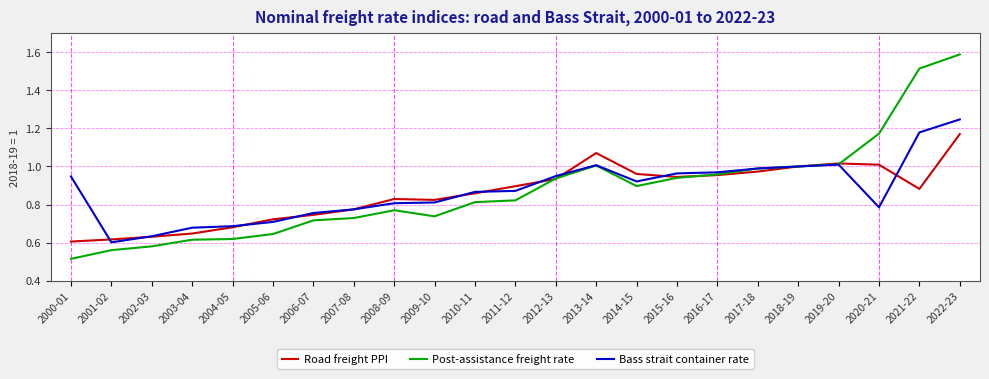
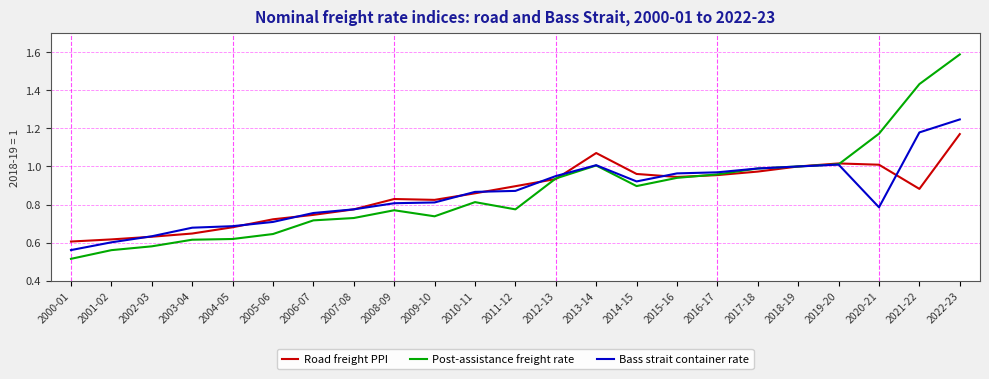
  {
    "Road freight PPI": {
      "2000-01": 0.61,
      "2001-02": 0.62,
      "2003-04": 0.65,
      "2005-06": 0.72,
      "2008-09": 0.83,
      "2009-10": 0.82,
      "2011-12": 0.90,
      "2013-14": 1.07,
      "2014-15": 0.96,
      "2017-18": 0.97,
      "2020-21": 1.01,
      "2021-22": 0.88,
      "2022-23": 1.17
    },
    "Post-assistance freight rate": {
      "2000-01": 0.51,
      "2001-02": 0.56,
      "2002-03": 0.58,
      "2003-04": 0.61,
      "2004-05": 0.62,
      "2005-06": 0.64,
      "2006-07": 0.72,
      "2007-08": 0.73,
      "2008-09": 0.77,
      "2009-10": 0.74,
      "2010-11": 0.81,
-     "2011-12": 0.82,
+     "2011-12": 0.77,
      "2014-15": 0.90,
      "2020-21": 1.17,
-     "2021-22": 1.51,
+     "2021-22": 1.43,
      "2022-23": 1.59
    },
    "Bass strait container rate": {
-     "2000-01": 0.95,
+     "2000-01": 0.56,
      "2001-02": 0.60,
      "2003-04": 0.68,
      "2005-06": 0.71,
      "2008-09": 0.81,
      "2009-10": 0.81,
      "2011-12": 0.87,
      "2014-15": 0.92,
      "2015-16": 0.96,
      "2020-21": 0.79,
      "2021-22": 1.18,
      "2022-23": 1.25
    }
  }
